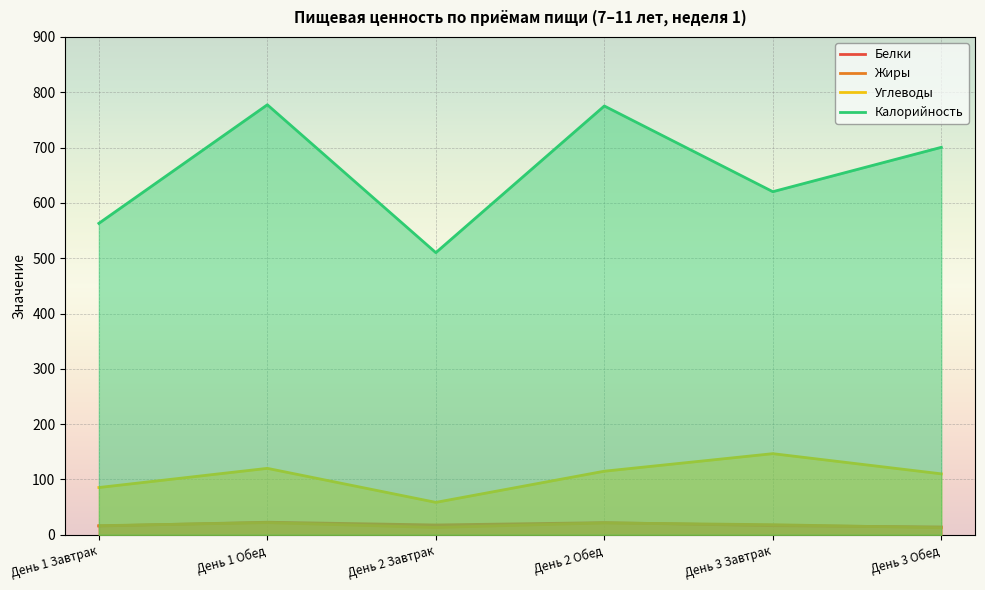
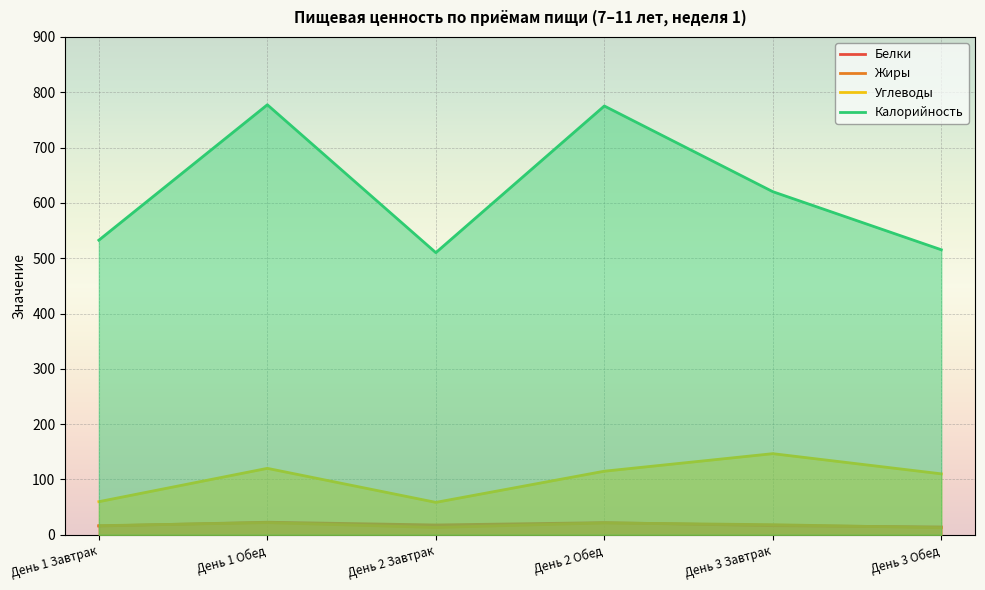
  {
    "Углеводы": {
-     "День 1 Завтрак": 90,
+     "День 1 Завтрак": 60,
      "День 1 Обед": 120,
      "День 2 Завтрак": 60,
      "День 2 Обед": 120,
      "День 3 Завтрак": 150,
      "День 3 Обед": 110
    },
    "Калорийность": {
-     "День 1 Завтрак": 560,
+     "День 1 Завтрак": 530,
      "День 1 Обед": 780,
      "День 2 Завтрак": 510,
      "День 2 Обед": 780,
      "День 3 Завтрак": 620,
-     "День 3 Обед": 700
+     "День 3 Обед": 520
    }
  }
